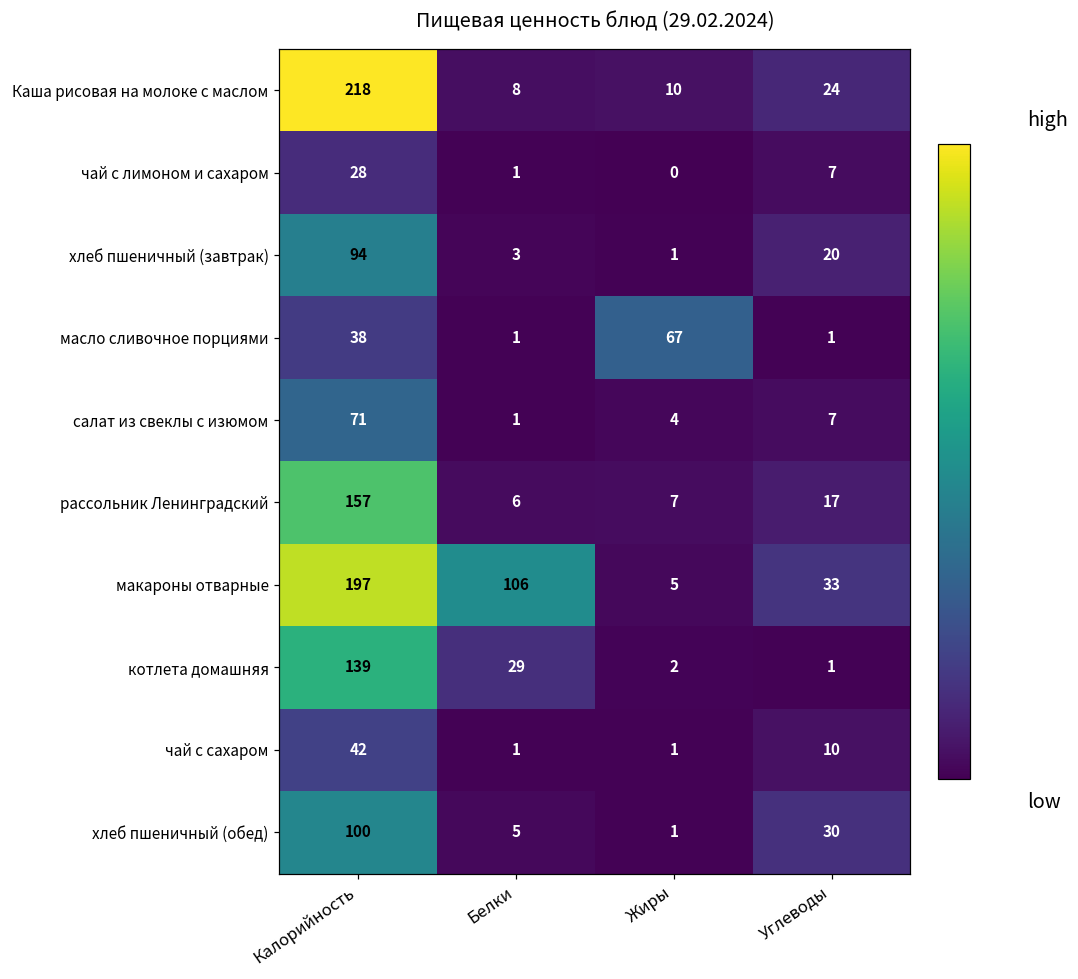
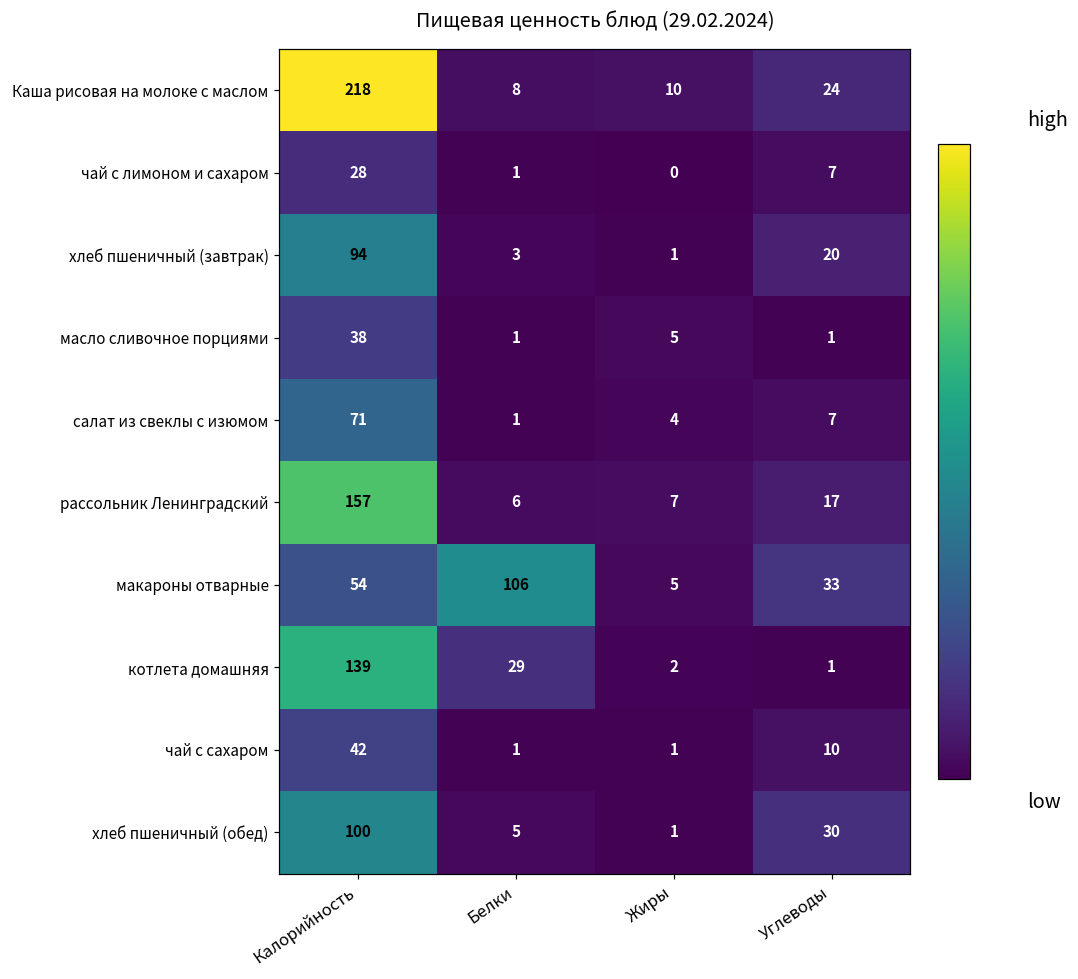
  {
    "Каша рисовая на молоке с маслом": {
      "Калорийность": 218,
      "Белки": 8,
      "Жиры": 10,
      "Углеводы": 24
    },
    "чай с лимоном и сахаром": {
      "Калорийность": 28,
      "Белки": 1,
      "Жиры": 0,
      "Углеводы": 7
    },
    "хлеб пшеничный (завтрак)": {
      "Калорийность": 94,
      "Белки": 3,
      "Жиры": 1,
      "Углеводы": 20
    },
    "масло сливочное порциями": {
      "Калорийность": 38,
      "Белки": 1,
-     "Жиры": 67,
+     "Жиры": 5,
      "Углеводы": 1
    },
    "салат из свеклы с изюмом": {
      "Калорийность": 71,
      "Белки": 1,
      "Жиры": 4,
      "Углеводы": 7
    },
    "рассольник Ленинградский": {
      "Калорийность": 157,
      "Белки": 6,
      "Жиры": 7,
      "Углеводы": 17
    },
    "макароны отварные": {
-     "Калорийность": 197,
+     "Калорийность": 54,
      "Белки": 106,
      "Жиры": 5,
      "Углеводы": 33
    },
    "котлета домашняя": {
      "Калорийность": 139,
      "Белки": 29,
      "Жиры": 2,
      "Углеводы": 1
    },
    "чай с сахаром": {
      "Калорийность": 42,
      "Белки": 1,
      "Жиры": 1,
      "Углеводы": 10
    },
    "хлеб пшеничный (обед)": {
      "Калорийность": 100,
      "Белки": 5,
      "Жиры": 1,
      "Углеводы": 30
    }
  }
